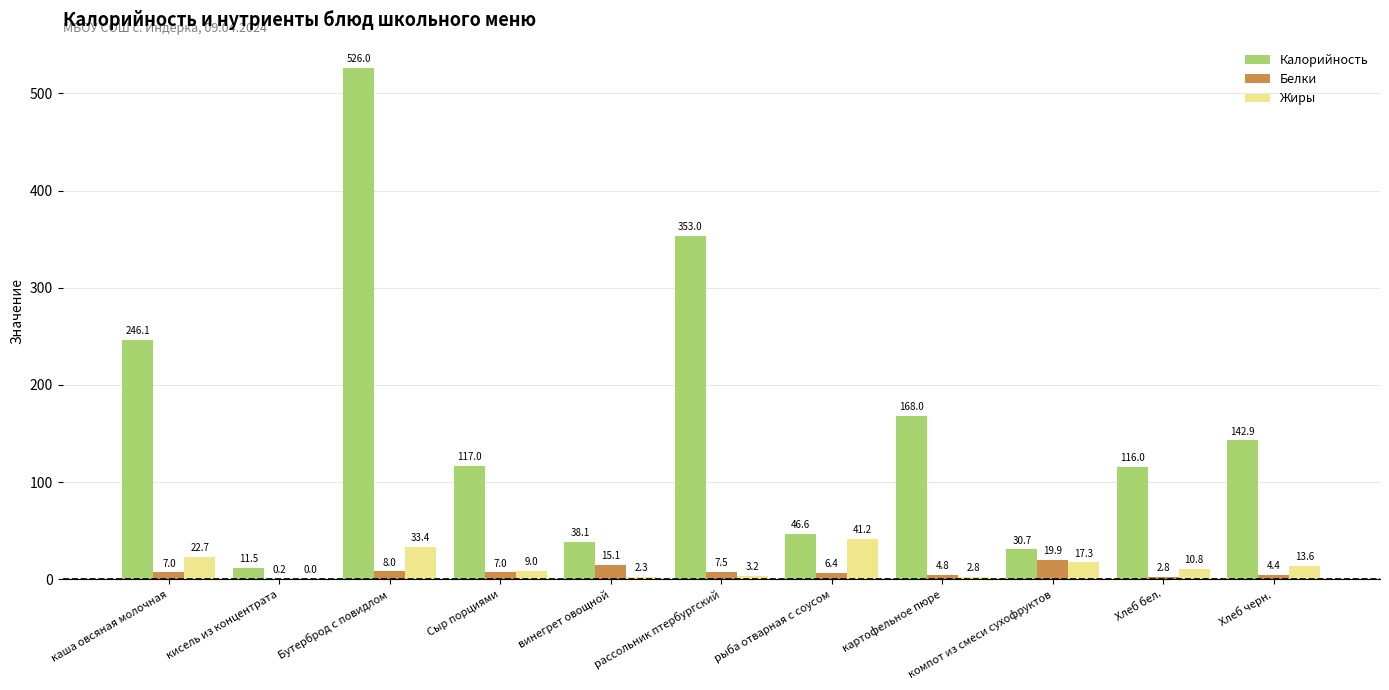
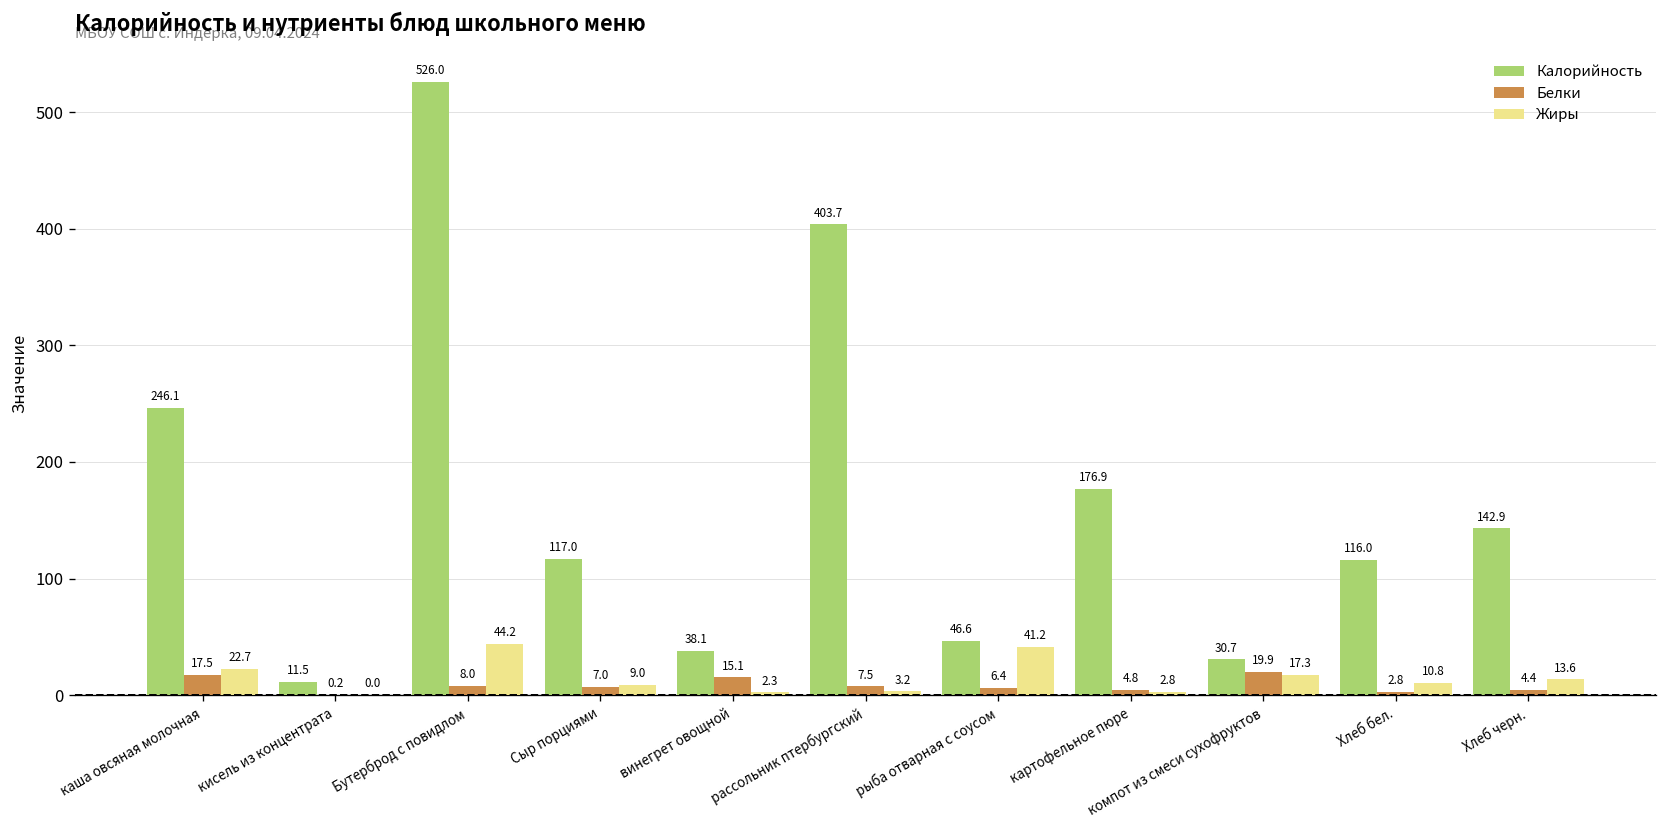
  {
    "Калорийность": {
      "каша овсяная молочная": 246.1,
      "кисель из концентрата": 11.5,
      "Бутерброд с повидлом": 526.0,
      "Сыр порциями": 117.0,
      "винегрет овощной": 38.1,
-     "рассольник птербургский": 353.0,
+     "рассольник птербургский": 403.7,
      "рыба отварная с соусом": 46.6,
-     "картофельное пюре": 168.0,
+     "картофельное пюре": 176.9,
      "компот из смеси сухофруктов": 30.7,
      "Хлеб бел.": 116.0,
      "Хлеб черн.": 142.9
    },
    "Белки": {
-     "каша овсяная молочная": 7.0,
+     "каша овсяная молочная": 17.5,
      "кисель из концентрата": 0.2,
      "Бутерброд с повидлом": 8.0,
      "Сыр порциями": 7.0,
      "винегрет овощной": 15.1,
      "рассольник птербургский": 7.5,
      "рыба отварная с соусом": 6.4,
      "картофельное пюре": 4.8,
      "компот из смеси сухофруктов": 19.9,
      "Хлеб бел.": 2.8,
      "Хлеб черн.": 4.4
    },
    "Жиры": {
      "каша овсяная молочная": 22.7,
      "кисель из концентрата": 0.0,
-     "Бутерброд с повидлом": 33.4,
+     "Бутерброд с повидлом": 44.2,
      "Сыр порциями": 9.0,
      "винегрет овощной": 2.3,
      "рассольник птербургский": 3.2,
      "рыба отварная с соусом": 41.2,
      "картофельное пюре": 2.8,
      "компот из смеси сухофруктов": 17.3,
      "Хлеб бел.": 10.8,
      "Хлеб черн.": 13.6
    }
  }
